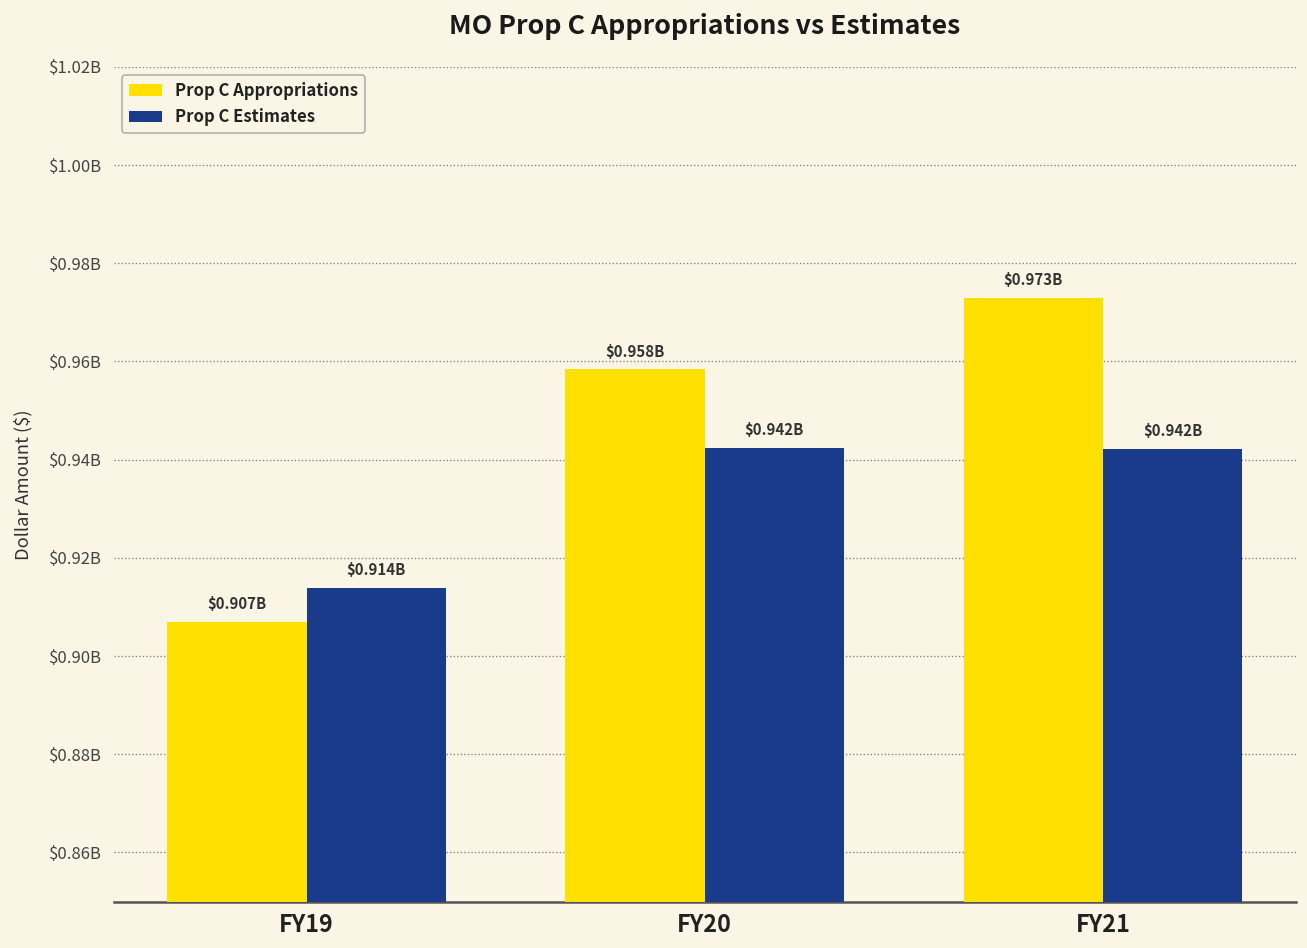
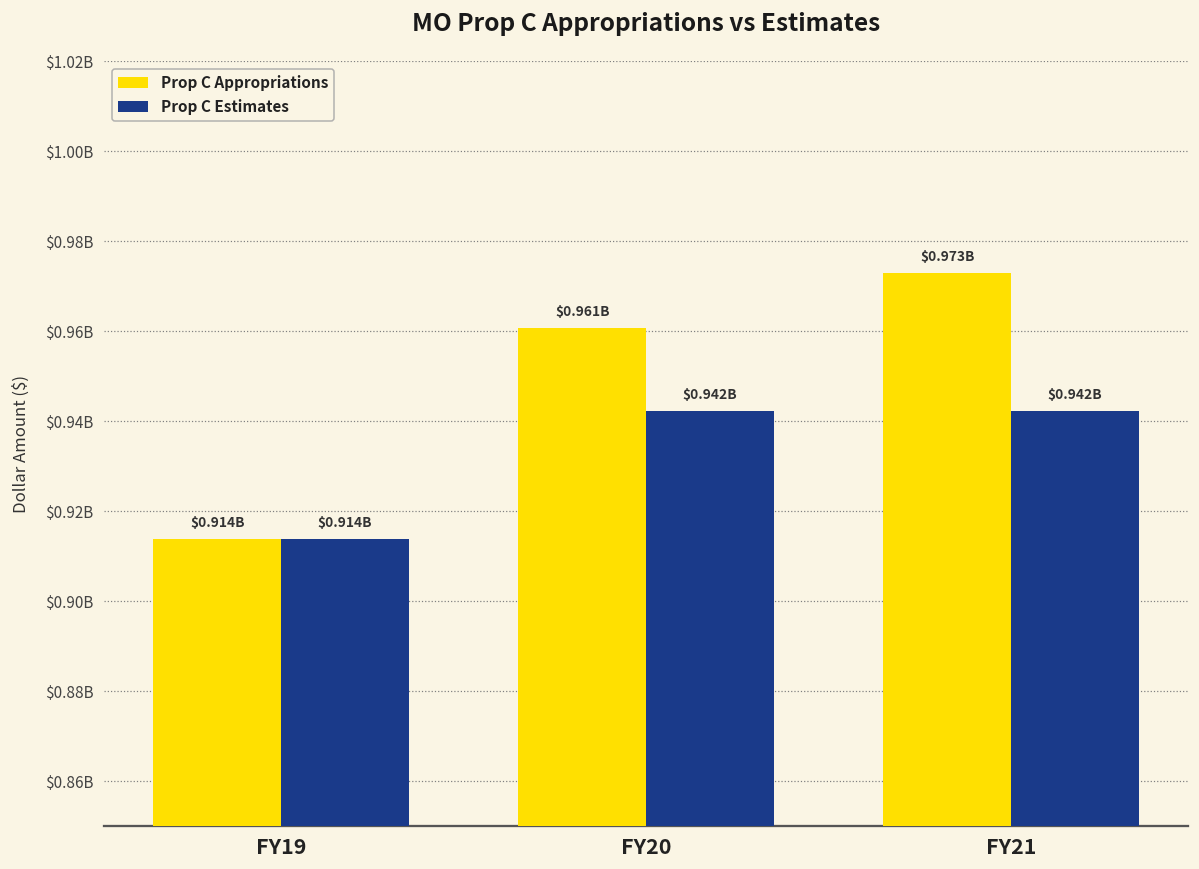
  {
    "Prop C Appropriations": {
-     "FY19": "$0.907B",
-     "FY20": "$0.958B",
+     "FY19": "$0.914B",
+     "FY20": "$0.961B",
      "FY21": "$0.973B"
    },
    "Prop C Estimates": {
      "FY19": "$0.914B",
      "FY20": "$0.942B",
      "FY21": "$0.942B"
    }
  }
